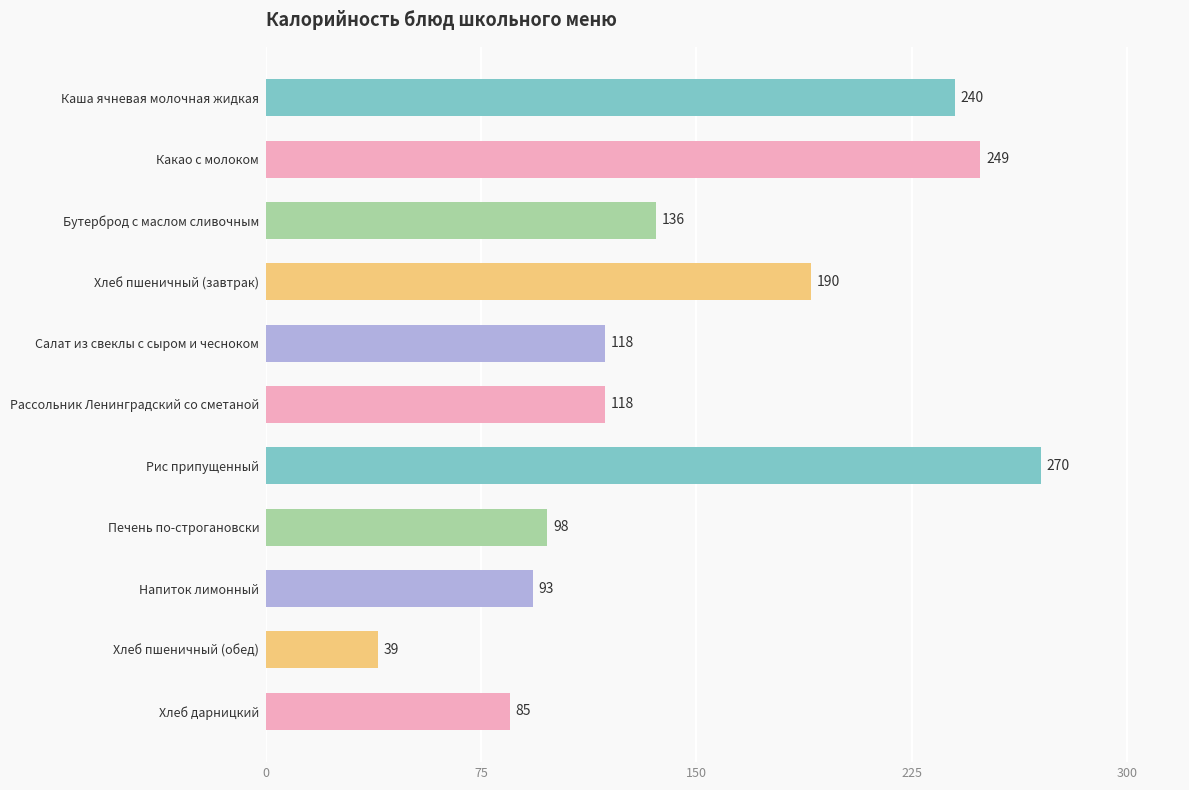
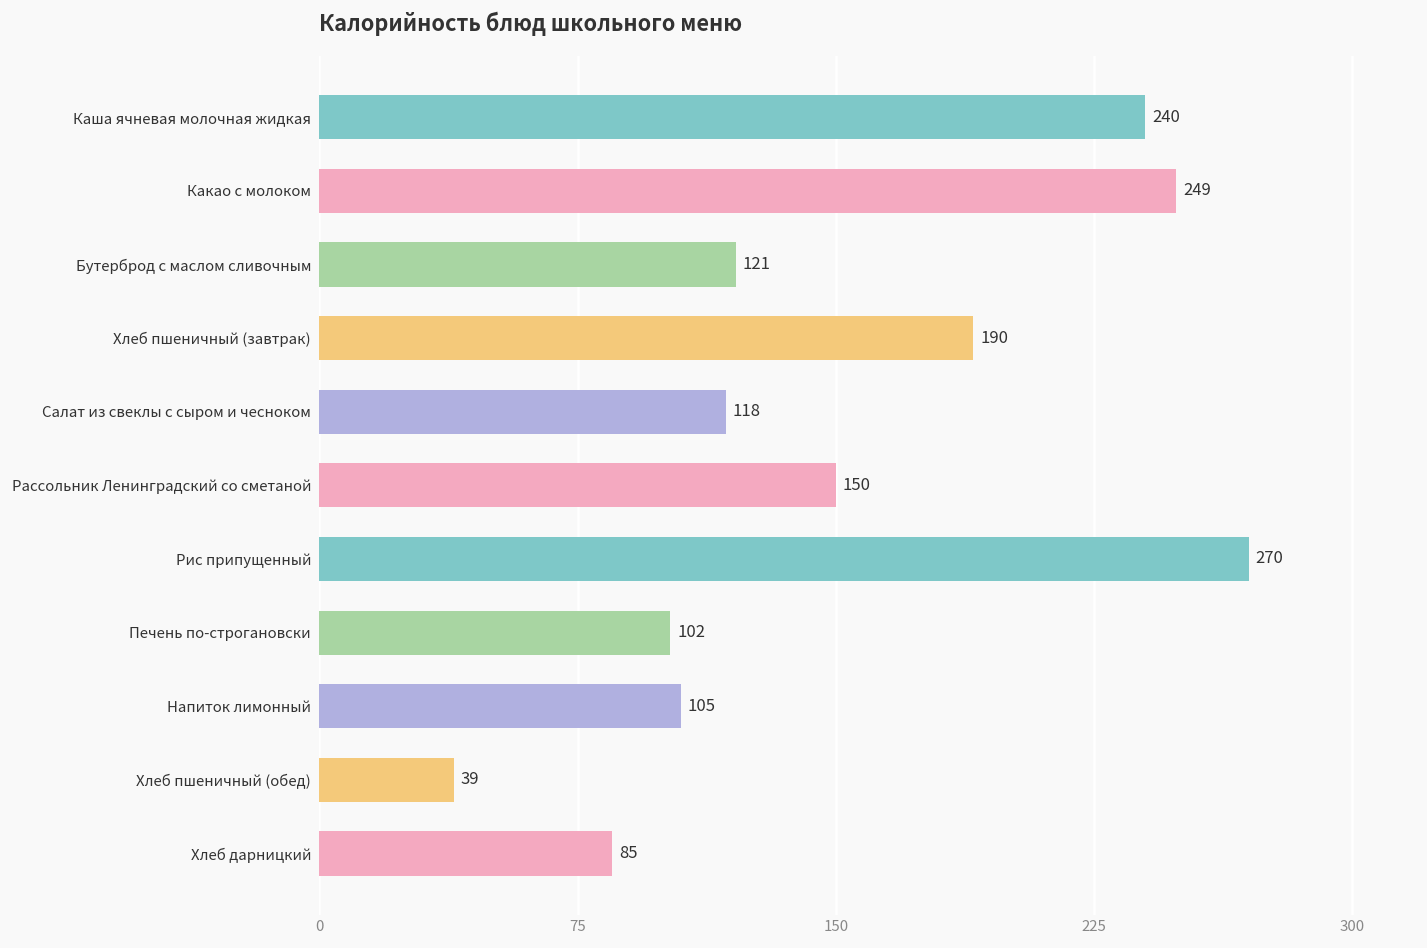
  {
    "Каша ячневая молочная жидкая": 240,
    "Какао с молоком": 249,
-   "Бутерброд с маслом сливочным": 136,
+   "Бутерброд с маслом сливочным": 121,
    "Хлеб пшеничный (завтрак)": 190,
    "Салат из свеклы с сыром и чесноком": 118,
-   "Рассольник Ленинградский со сметаной": 118,
+   "Рассольник Ленинградский со сметаной": 150,
    "Рис припущенный": 270,
-   "Печень по-строгановски": 98,
-   "Напиток лимонный": 93,
+   "Печень по-строгановски": 102,
+   "Напиток лимонный": 105,
    "Хлеб пшеничный (обед)": 39,
    "Хлеб дарницкий": 85
  }
